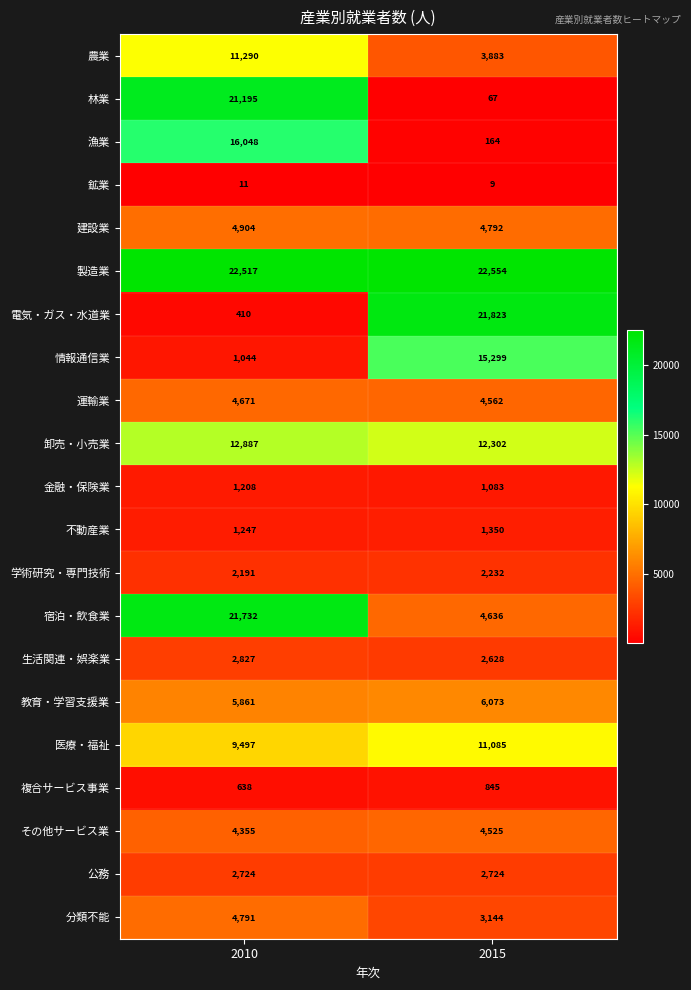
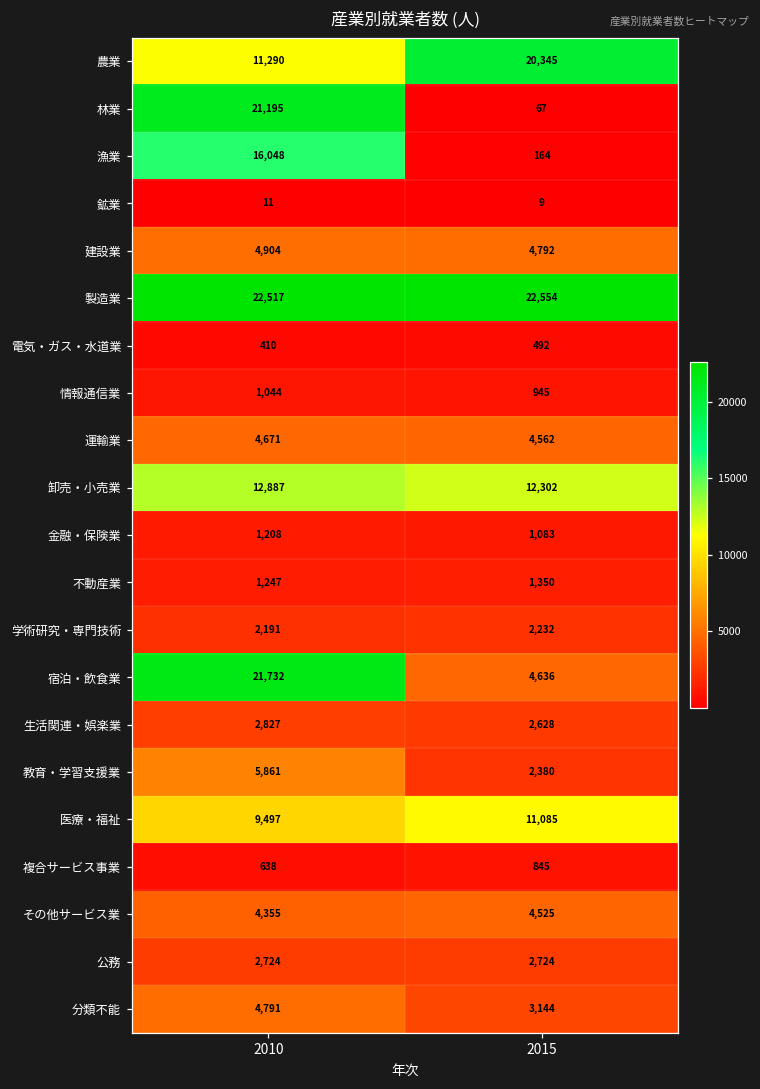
  {
    "農業": {
      "2010": "11,290",
-     "2015": "3,883"
+     "2015": "20,345"
    },
    "林業": {
      "2010": "21,195",
      "2015": "67"
    },
    "漁業": {
      "2010": "16,048",
      "2015": "164"
    },
    "鉱業": {
      "2010": "11",
      "2015": "9"
    },
    "建設業": {
      "2010": "4,904",
      "2015": "4,792"
    },
    "製造業": {
      "2010": "22,517",
      "2015": "22,554"
    },
    "電気・ガス・水道業": {
      "2010": "410",
-     "2015": "21,823"
+     "2015": "492"
    },
    "情報通信業": {
      "2010": "1,044",
-     "2015": "15,299"
+     "2015": "945"
    },
    "運輸業": {
      "2010": "4,671",
      "2015": "4,562"
    },
    "卸売・小売業": {
      "2010": "12,887",
      "2015": "12,302"
    },
    "金融・保険業": {
      "2010": "1,208",
      "2015": "1,083"
    },
    "不動産業": {
      "2010": "1,247",
      "2015": "1,350"
    },
    "学術研究・専門技術": {
      "2010": "2,191",
      "2015": "2,232"
    },
    "宿泊・飲食業": {
      "2010": "21,732",
      "2015": "4,636"
    },
    "生活関連・娯楽業": {
      "2010": "2,827",
      "2015": "2,628"
    },
    "教育・学習支援業": {
      "2010": "5,861",
-     "2015": "6,073"
+     "2015": "2,380"
    },
    "医療・福祉": {
      "2010": "9,497",
      "2015": "11,085"
    },
    "複合サービス事業": {
      "2010": "638",
      "2015": "845"
    },
    "その他サービス業": {
      "2010": "4,355",
      "2015": "4,525"
    },
    "公務": {
      "2010": "2,724",
      "2015": "2,724"
    },
    "分類不能": {
      "2010": "4,791",
      "2015": "3,144"
    }
  }
